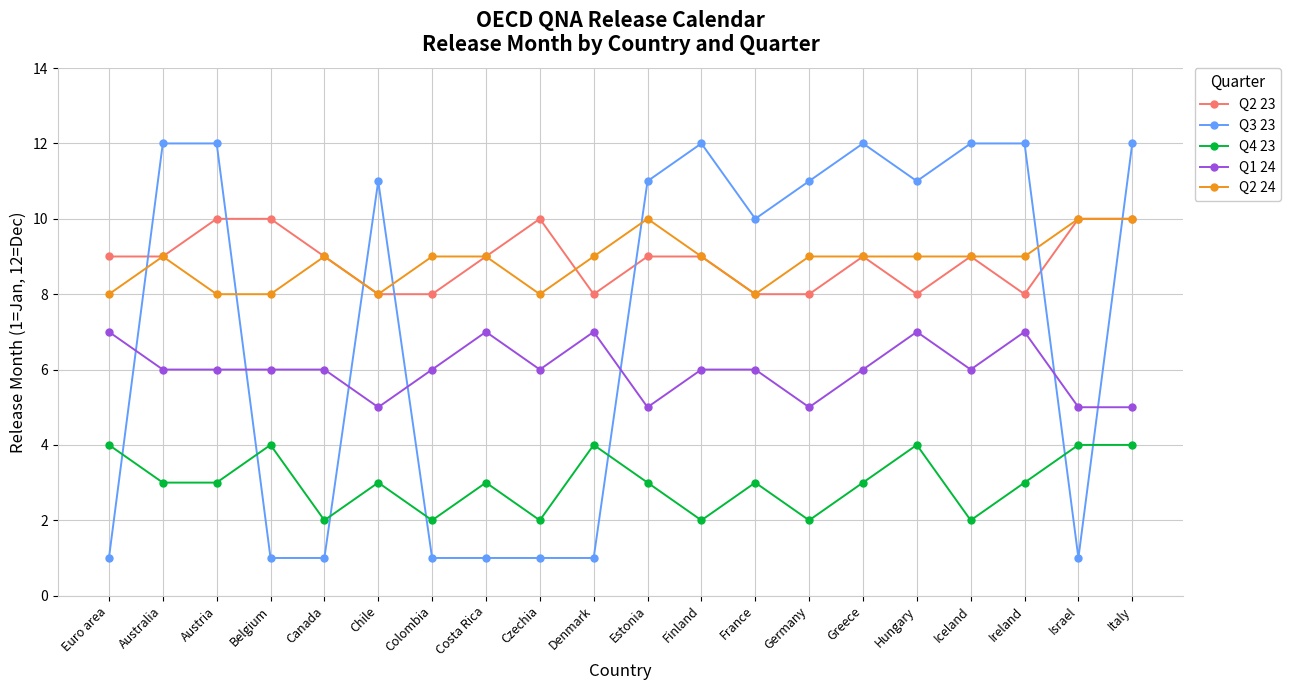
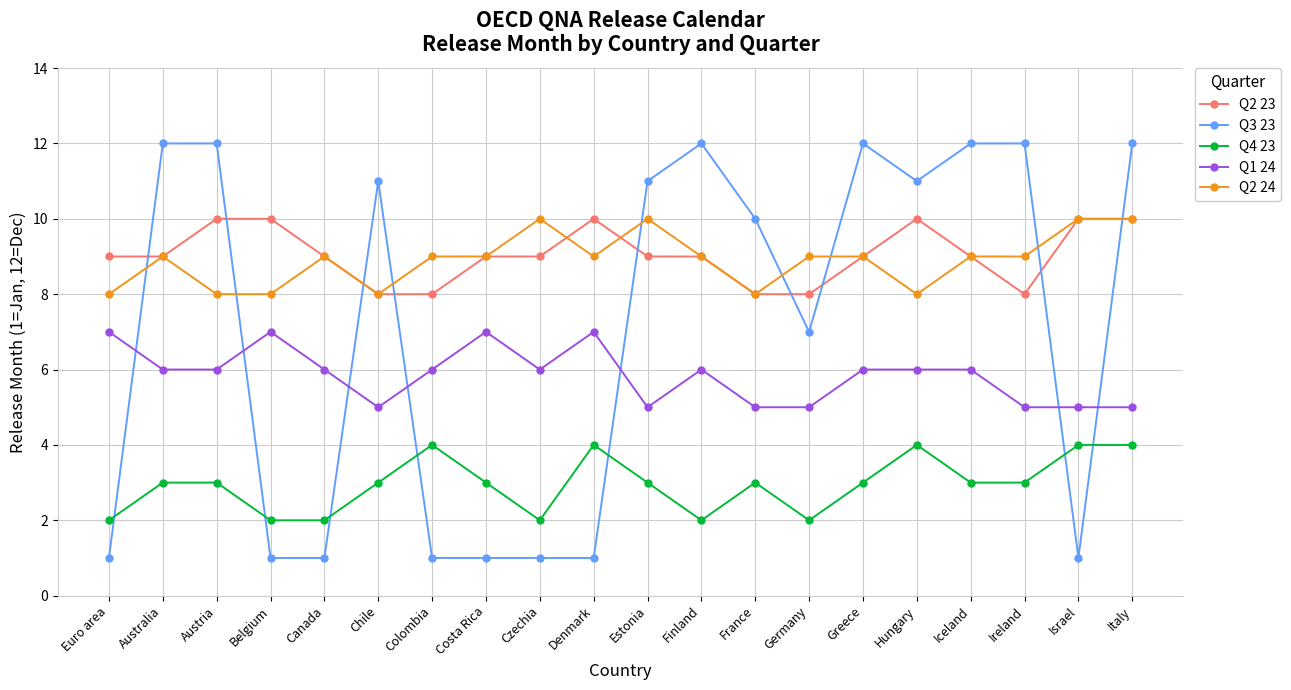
  {
    "Q2 23": {
      "Euro area": 9,
      "Austria": 10,
      "Belgium": 10,
      "Colombia": 8,
-     "Czechia": 10,
-     "Denmark": 8,
+     "Czechia": 9,
+     "Denmark": 10,
      "Estonia": 9,
      "Germany": 8,
-     "Hungary": 8,
+     "Hungary": 10,
      "Ireland": 8
    },
    "Q3 23": {
      "Euro area": 1,
      "Australia": 12,
      "Austria": 12,
      "Belgium": 1,
      "Canada": 1,
      "Chile": 11,
      "Colombia": 1,
      "Costa Rica": 1,
      "Czechia": 1,
      "Denmark": 1,
      "Estonia": 11,
      "Finland": 12,
      "France": 10,
-     "Germany": 11,
+     "Germany": 7,
      "Greece": 12,
      "Hungary": 11,
      "Iceland": 12,
      "Ireland": 12,
      "Israel": 1,
      "Italy": 12
    },
    "Q4 23": {
-     "Euro area": 4,
+     "Euro area": 2,
      "Australia": 3,
      "Austria": 3,
-     "Belgium": 4,
+     "Belgium": 2,
      "Canada": 2,
      "Chile": 3,
-     "Colombia": 2,
+     "Colombia": 4,
      "Costa Rica": 3,
      "Czechia": 2,
      "Denmark": 4,
      "Estonia": 3,
      "Finland": 2,
      "France": 3,
      "Germany": 2,
      "Greece": 3,
      "Hungary": 4,
-     "Iceland": 2,
+     "Iceland": 3,
      "Ireland": 3,
      "Israel": 4,
      "Italy": 4
    },
    "Q1 24": {
      "Euro area": 7,
      "Australia": 6,
      "Austria": 6,
-     "Belgium": 6,
+     "Belgium": 7,
      "Canada": 6,
      "Chile": 5,
      "Colombia": 6,
      "Costa Rica": 7,
      "Czechia": 6,
      "Denmark": 7,
      "Estonia": 5,
      "Finland": 6,
-     "France": 6,
+     "France": 5,
      "Germany": 5,
      "Greece": 6,
-     "Hungary": 7,
+     "Hungary": 6,
      "Iceland": 6,
-     "Ireland": 7,
+     "Ireland": 5,
      "Israel": 5,
      "Italy": 5
    },
    "Q2 24": {
      "Euro area": 8,
      "Austria": 8,
      "Belgium": 8,
      "Colombia": 9,
-     "Czechia": 8,
+     "Czechia": 10,
      "Denmark": 9,
      "Estonia": 10,
      "Germany": 9,
-     "Hungary": 9,
+     "Hungary": 8,
      "Ireland": 9
    }
  }
